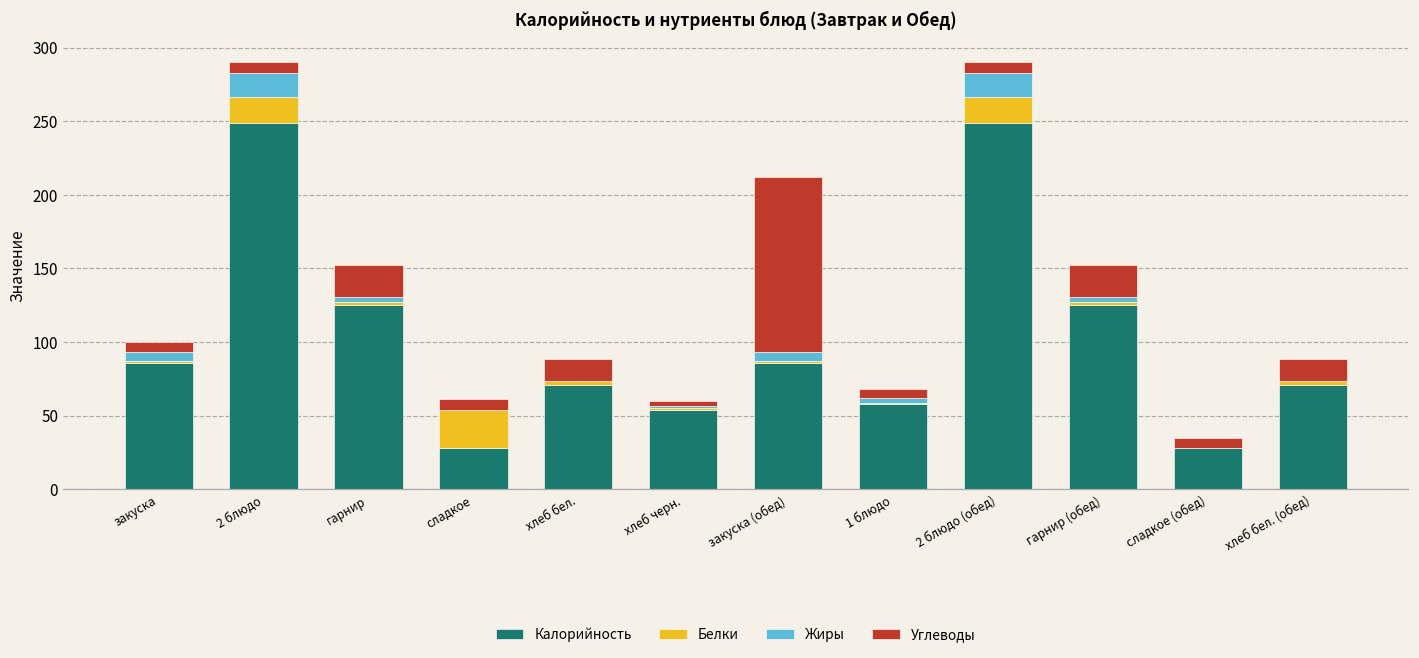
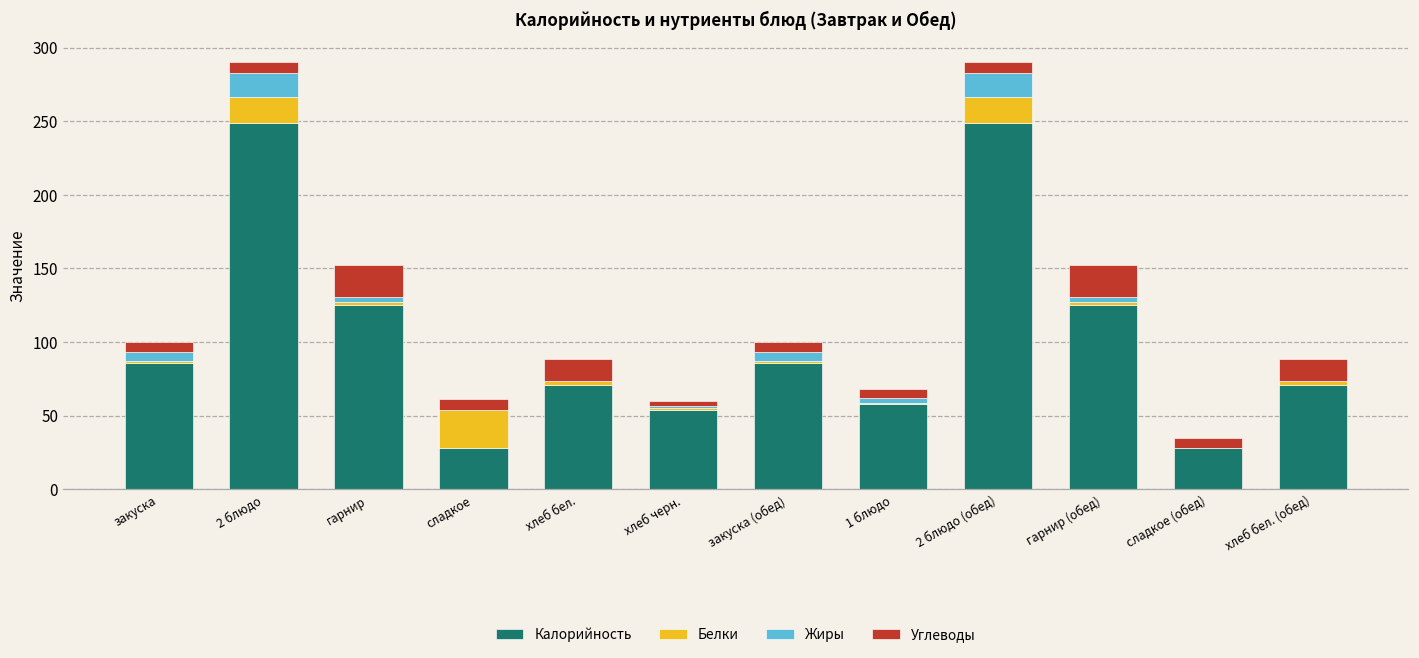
  {
    "Калорийность": {
      "закуска": 86,
      "2 блюдо": 249,
      "гарнир": 125,
      "сладкое": 28,
      "хлеб бел.": 71,
      "хлеб черн.": 54,
      "закуска (обед)": 86,
      "1 блюдо": 58,
      "2 блюдо (обед)": 249,
      "гарнир (обед)": 125,
      "сладкое (обед)": 28,
      "хлеб бел. (обед)": 71
    },
    "Белки": {
      "2 блюдо": 18,
      "сладкое": 26,
      "хлеб бел.": 2,
      "2 блюдо (обед)": 18,
      "сладкое (обед)": 0,
      "хлеб бел. (обед)": 2
    },
    "Жиры": {
      "закуска": 6,
      "2 блюдо": 17,
      "гарнир": 4,
      "сладкое": 0,
      "закуска (обед)": 6,
      "1 блюдо": 3,
      "2 блюдо (обед)": 17,
      "гарнир (обед)": 4,
      "сладкое (обед)": 0
    },
    "Углеводы": {
      "закуска": 7,
      "2 блюдо": 7,
      "гарнир": 22,
      "сладкое": 7,
      "хлеб бел.": 15,
      "хлеб черн.": 3,
-     "закуска (обед)": 119,
+     "закуска (обед)": 7,
      "1 блюдо": 6,
      "2 блюдо (обед)": 7,
      "гарнир (обед)": 22,
      "сладкое (обед)": 7,
      "хлеб бел. (обед)": 15
    }
  }
